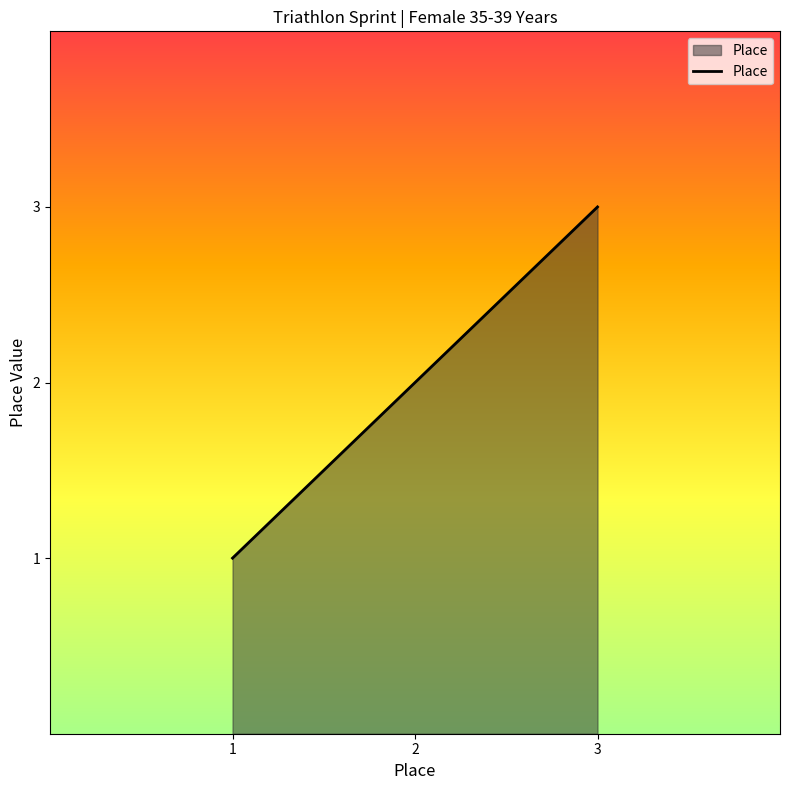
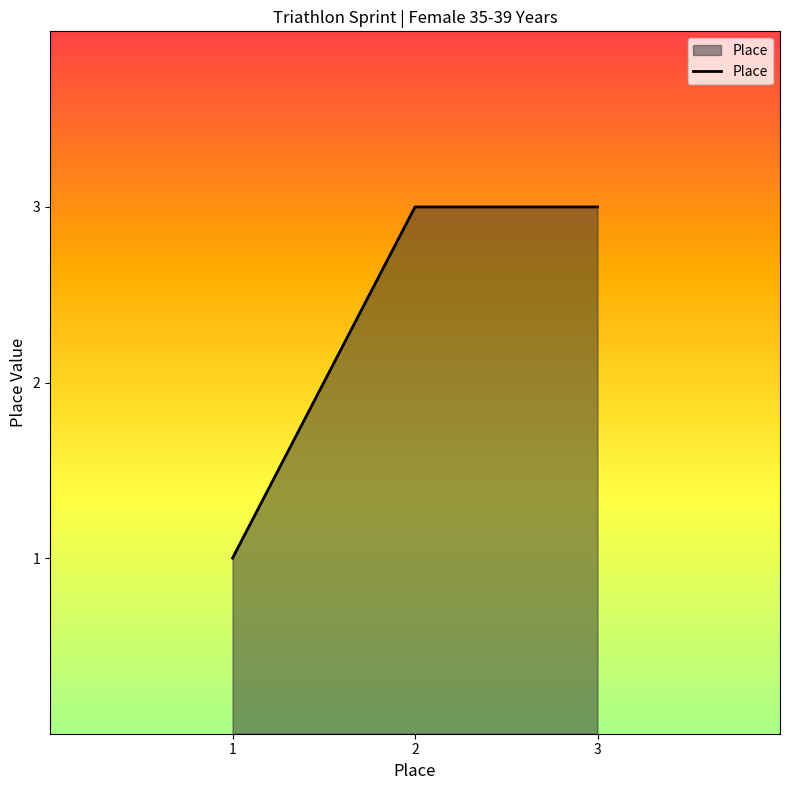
  {
    "1": 1,
-   "2": 2,
+   "2": 3,
    "3": 3
  }
